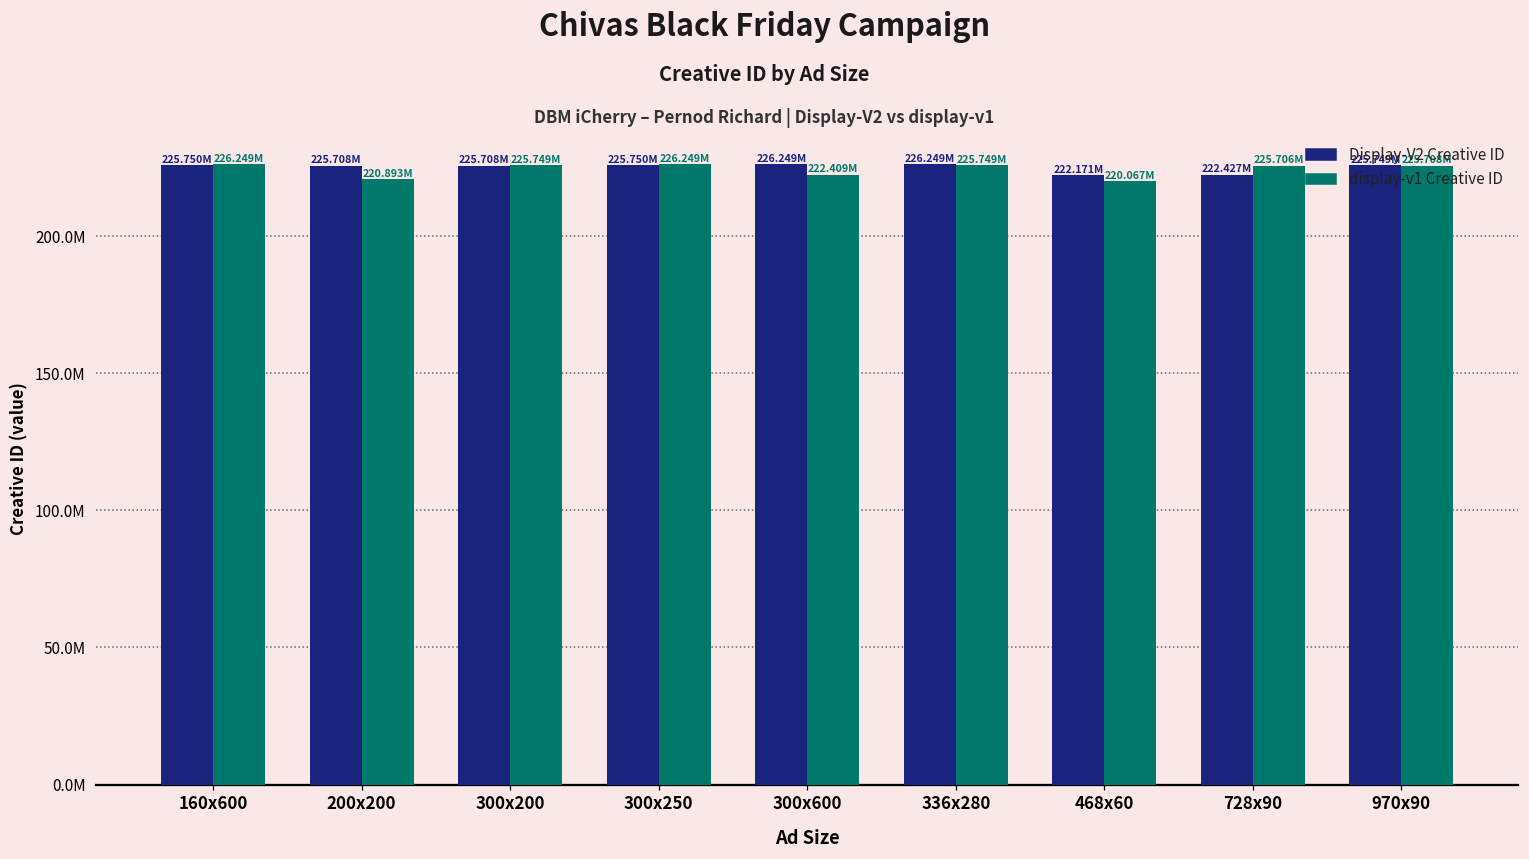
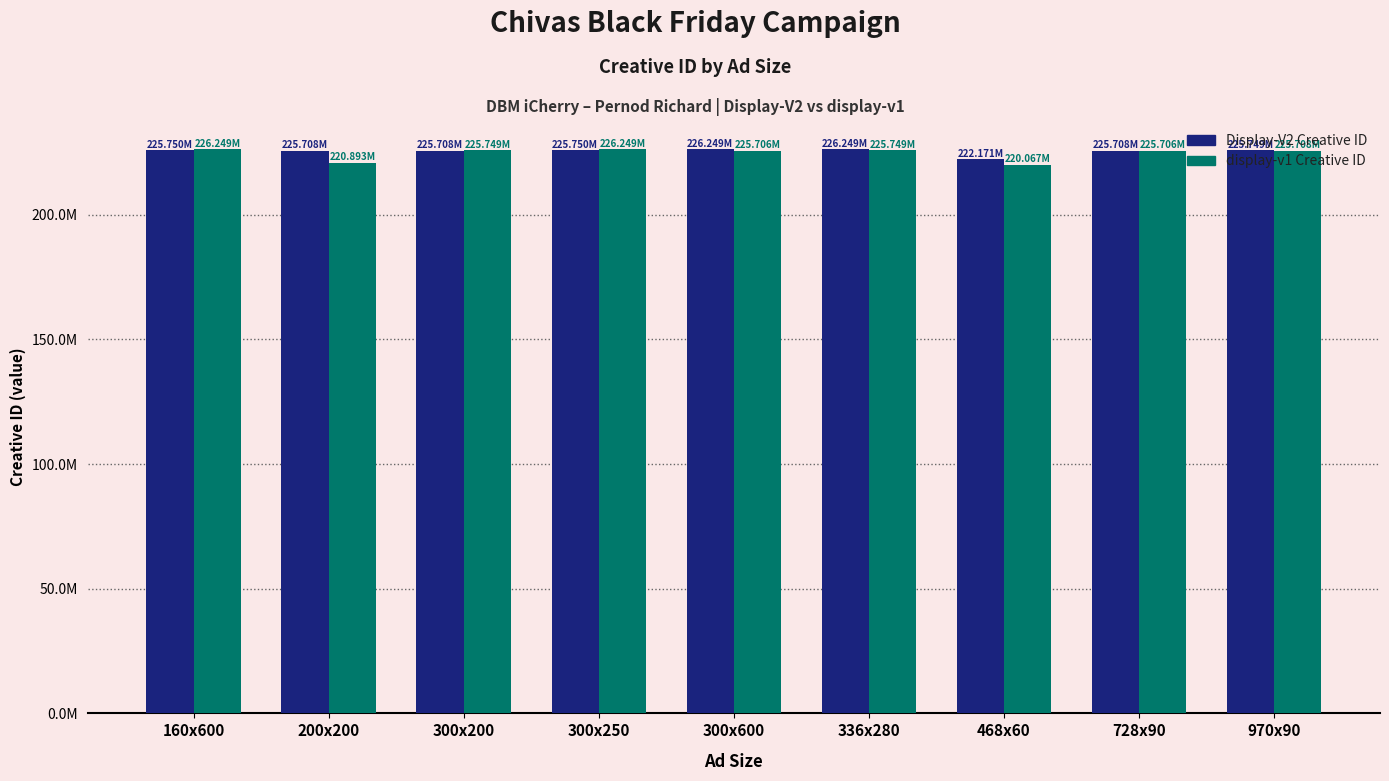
  {
    "Display-V2 Creative ID": {
      "160x600": "225.750M",
      "200x200": "225.708M",
      "300x200": "225.708M",
      "300x250": "225.750M",
      "300x600": "226.249M",
      "336x280": "226.249M",
      "468x60": "222.171M",
-     "728x90": "222.427M",
+     "728x90": "225.708M",
      "970x90": "225.749M"
    },
    "display-v1 Creative ID": {
      "160x600": "226.249M",
      "200x200": "220.893M",
      "300x200": "225.749M",
      "300x250": "226.249M",
-     "300x600": "222.409M",
+     "300x600": "225.706M",
      "336x280": "225.749M",
      "468x60": "220.067M",
      "728x90": "225.706M",
      "970x90": "225.708M"
    }
  }
